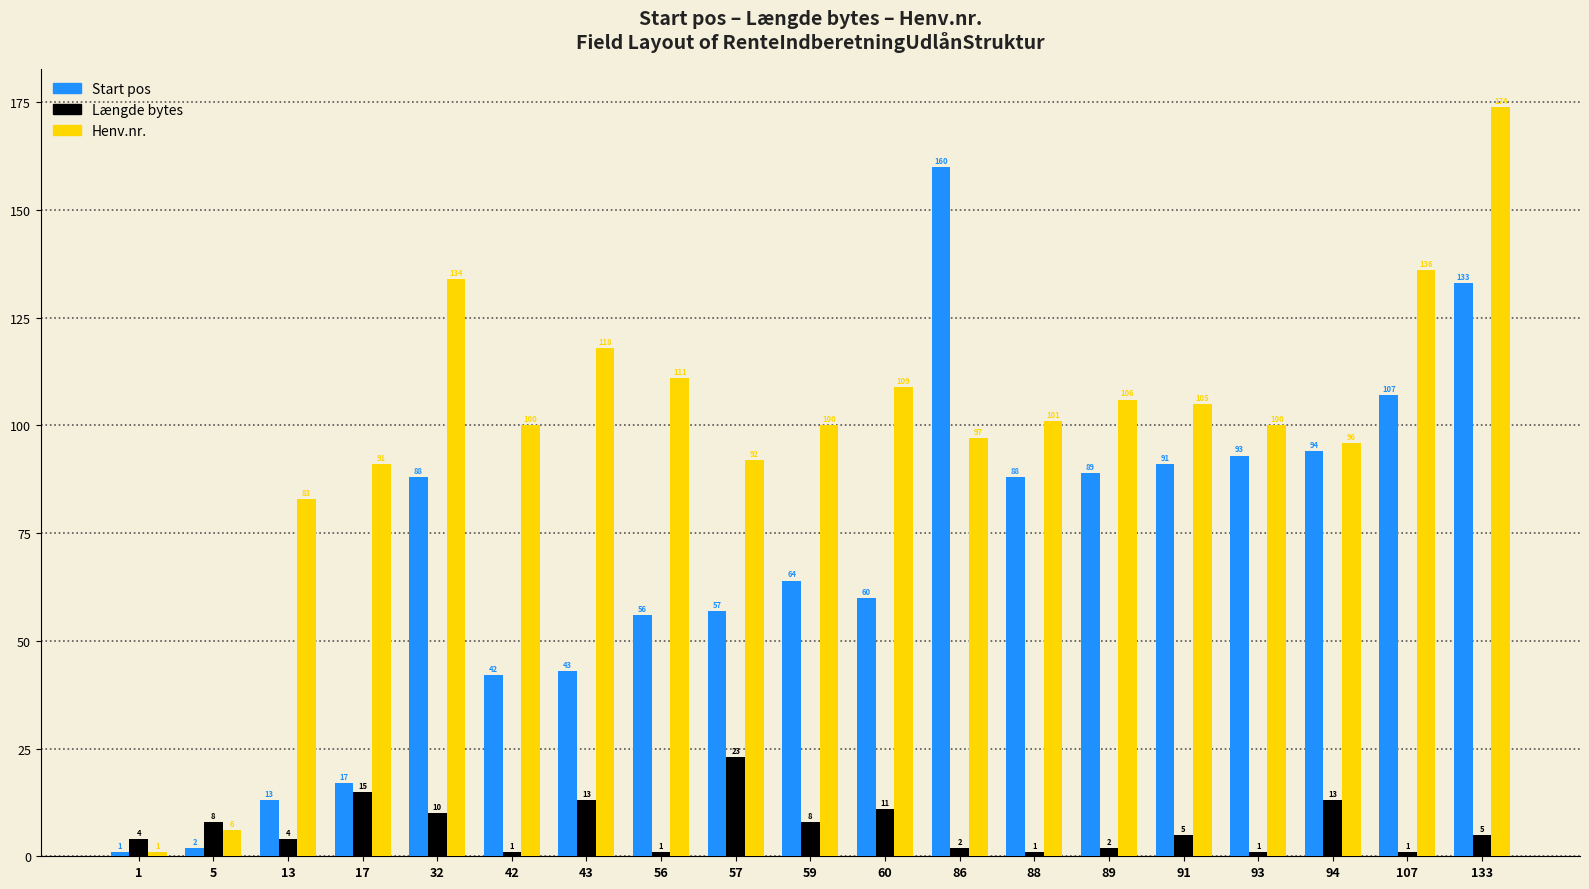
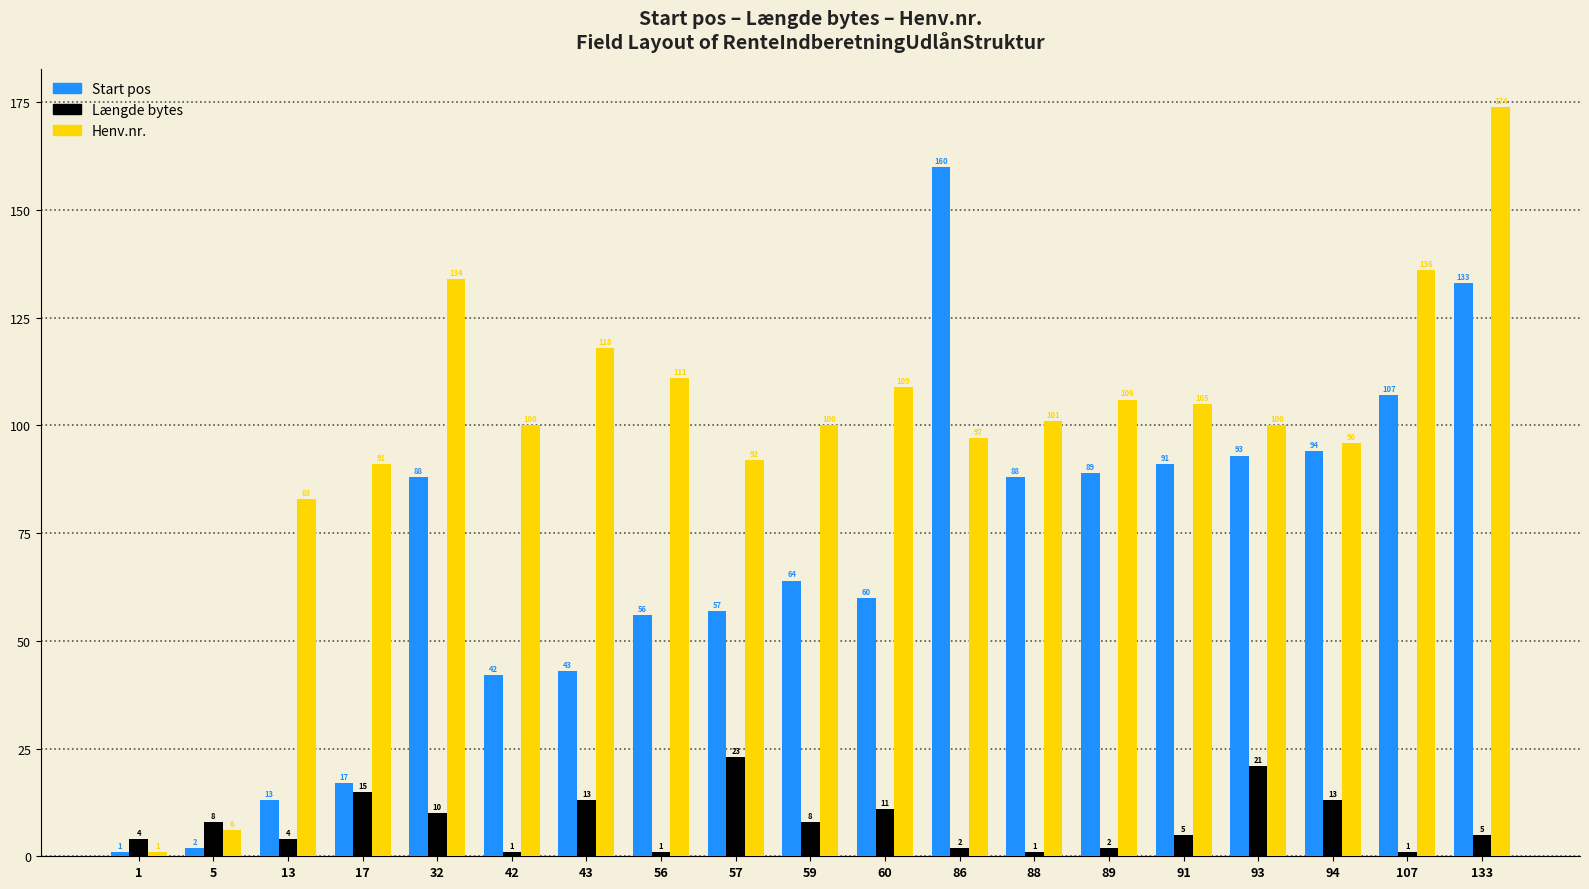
  {
    "Start pos": {
      "1": 1,
      "5": 2,
      "13": 13,
      "17": 17,
      "32": 88,
      "42": 42,
      "43": 43,
      "56": 56,
      "57": 57,
      "59": 64,
      "60": 60,
      "86": 160,
      "88": 88,
      "89": 89,
      "91": 91,
      "93": 93,
      "94": 94,
      "107": 107,
      "133": 133
    },
    "Længde bytes": {
      "1": 4,
      "5": 8,
      "13": 4,
      "17": 15,
      "32": 10,
      "42": 1,
      "43": 13,
      "56": 1,
      "57": 23,
      "59": 8,
      "60": 11,
      "86": 2,
      "88": 1,
      "89": 2,
      "91": 5,
-     "93": 1,
+     "93": 21,
      "94": 13,
      "107": 1,
      "133": 5
    },
    "Henv.nr.": {
      "1": 1,
      "5": 6,
      "13": 83,
      "17": 91,
      "32": 134,
      "42": 100,
      "43": 118,
      "56": 111,
      "57": 92,
      "59": 100,
      "60": 109,
      "86": 97,
      "88": 101,
      "89": 106,
      "91": 105,
      "93": 100,
      "94": 96,
      "107": 136,
      "133": 174
    }
  }
